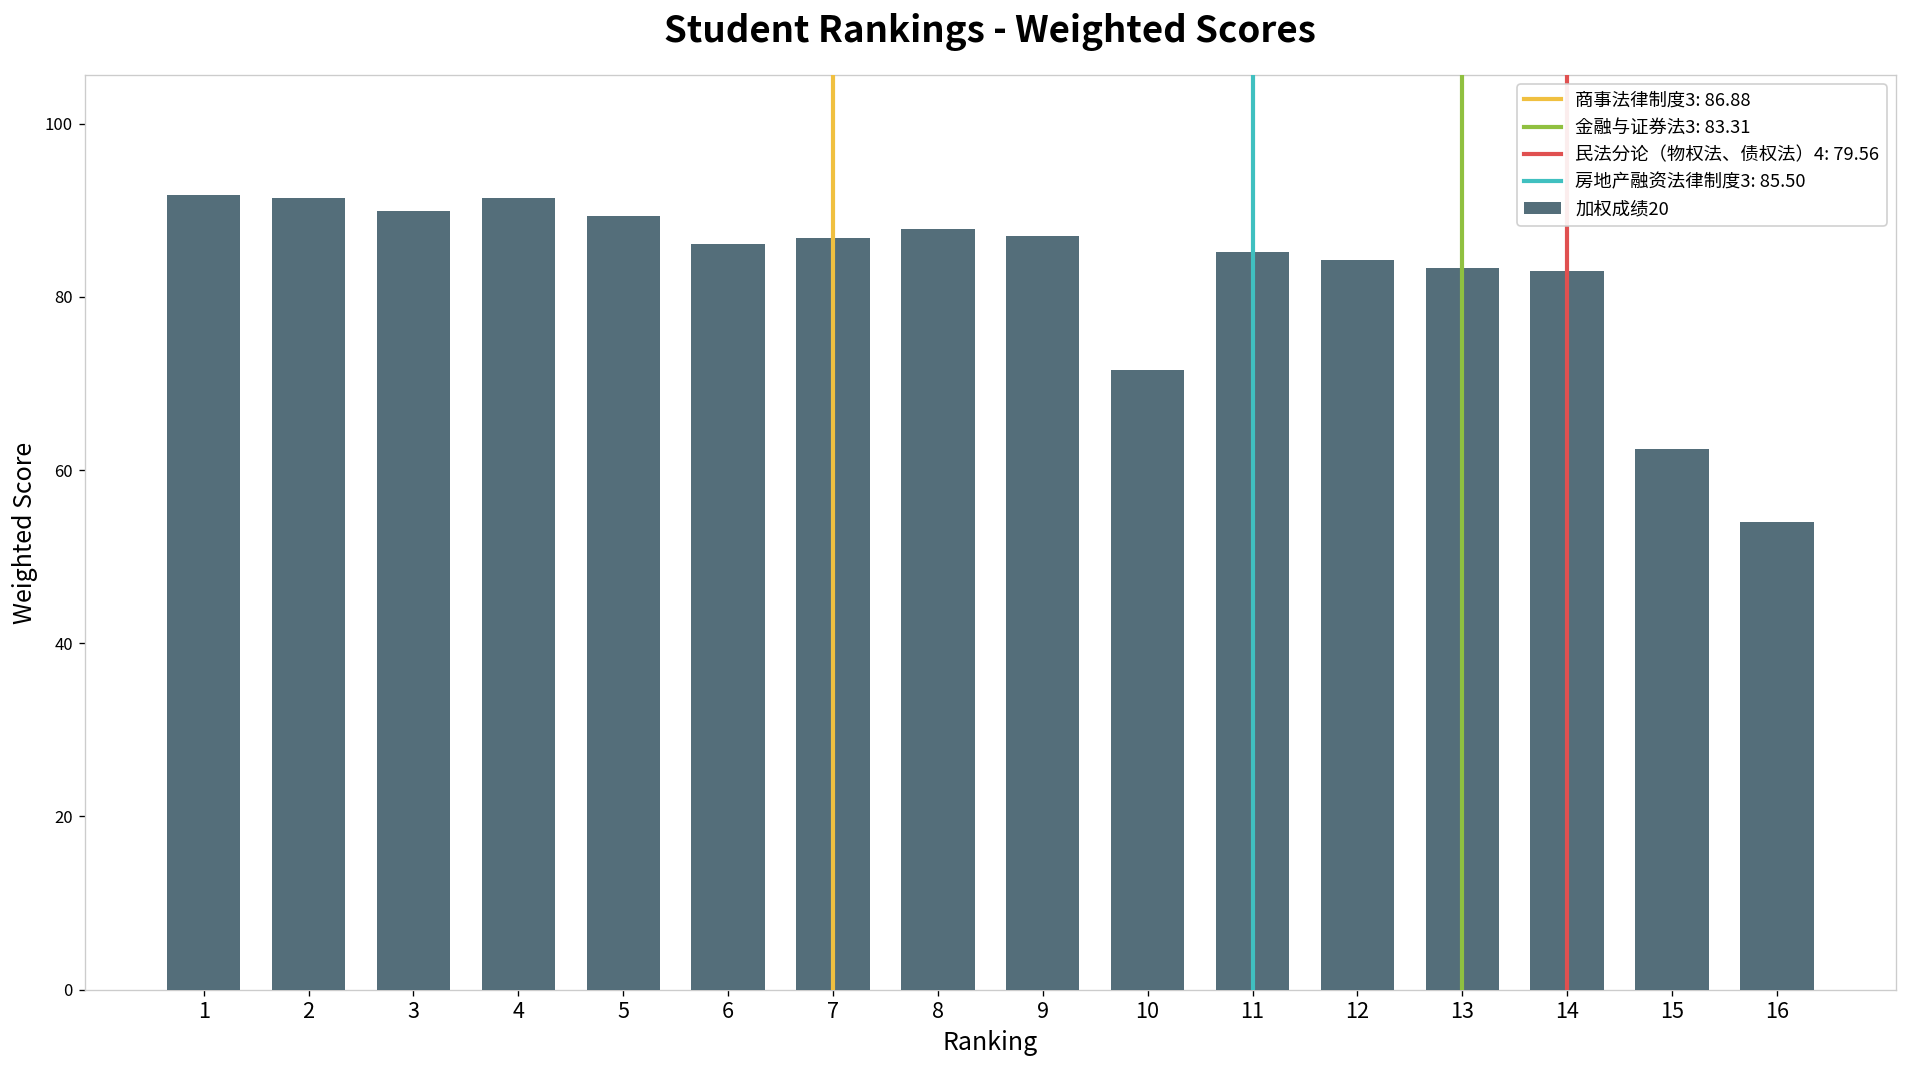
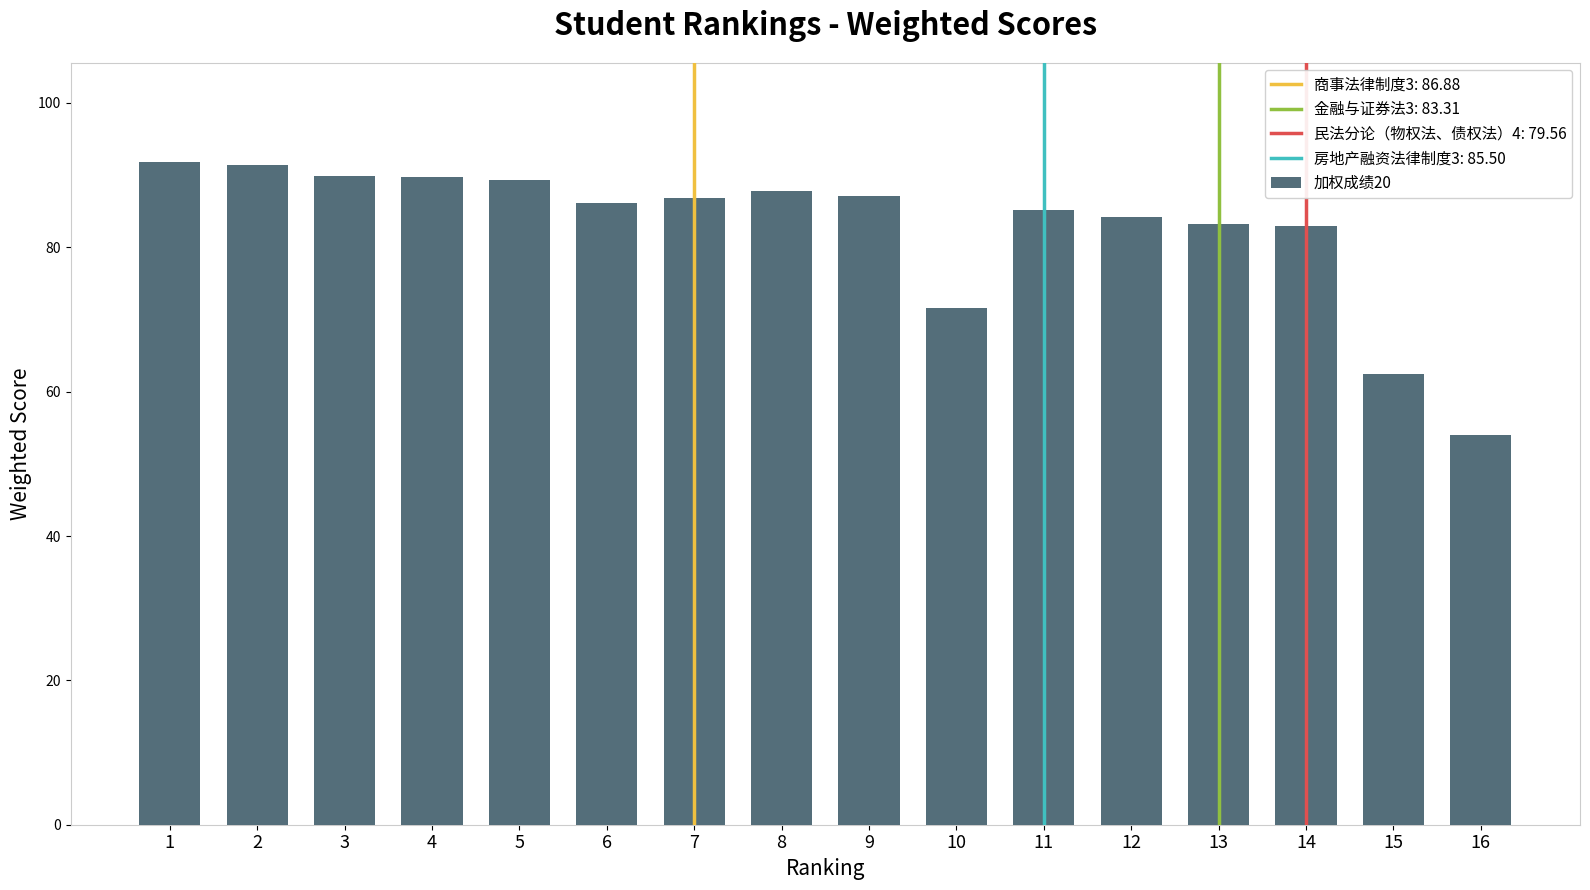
  {
    "1": 92,
    "2": 91,
    "3": 90,
-   "4": 91,
+   "4": 90,
    "5": 89,
    "6": 86,
    "7": 87,
    "8": 88,
    "9": 87,
    "10": 72,
    "11": 85,
    "12": 84,
    "13": 83,
    "14": 83,
    "15": 62,
    "16": 54
  }
